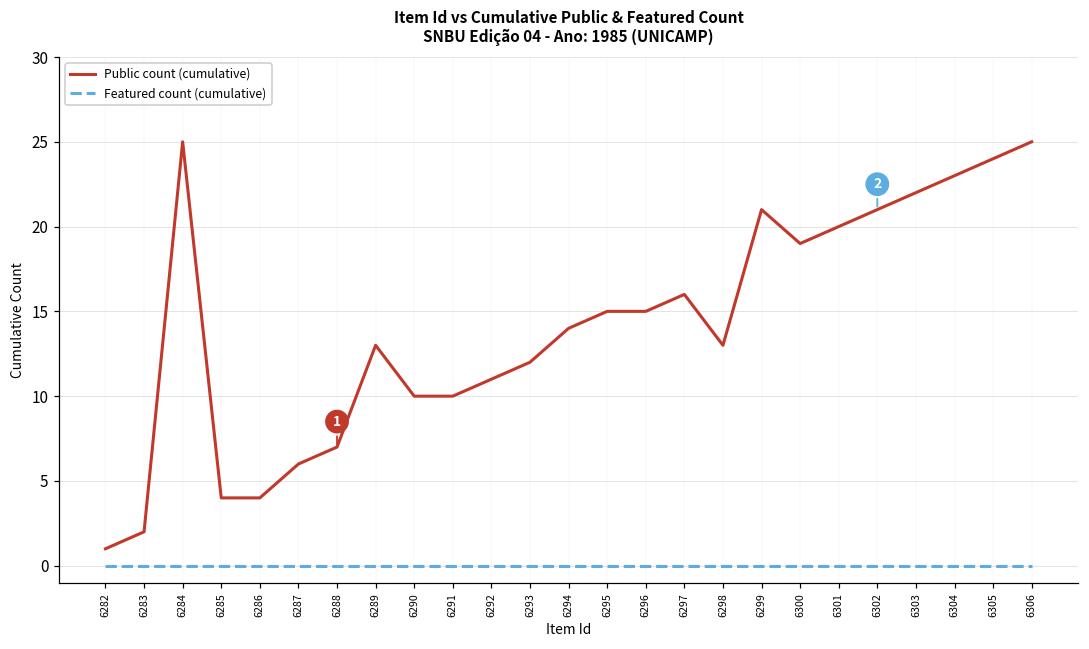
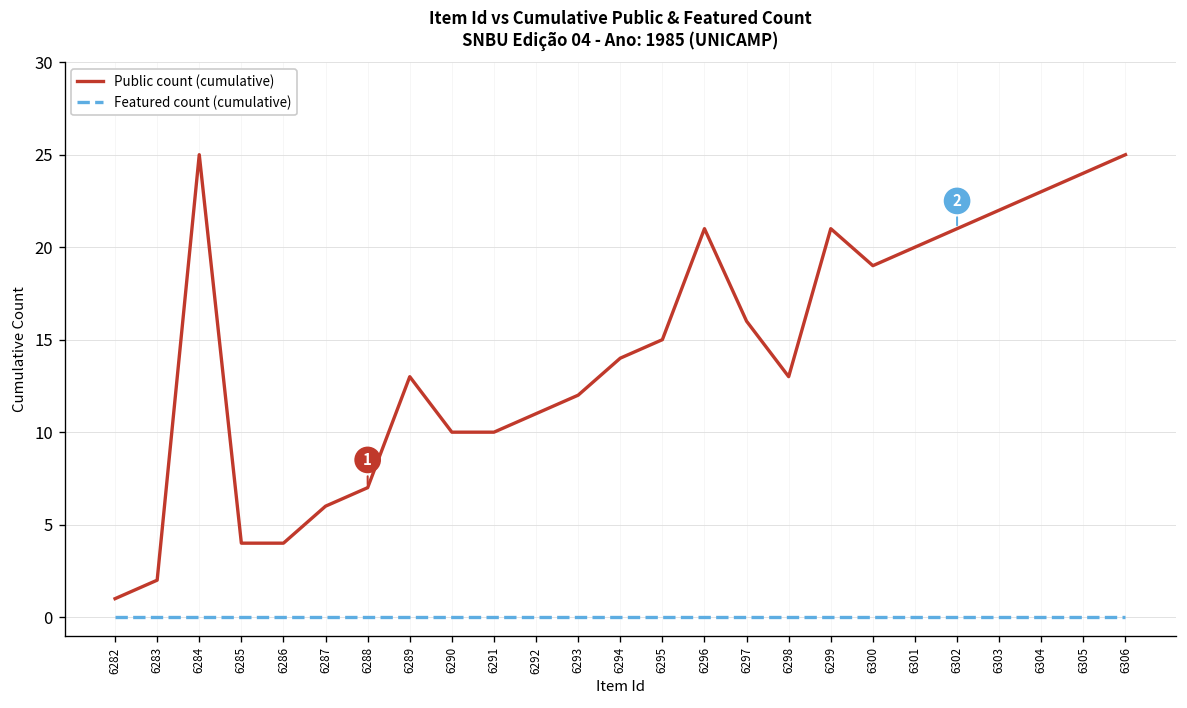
  {
    "Public count (cumulative)": {
      "6282": 1,
      "6283": 2,
      "6284": 25,
      "6285": 4,
      "6286": 4,
      "6287": 6,
      "6289": 13,
      "6290": 10,
      "6291": 10,
      "6292": 11,
      "6293": 12,
      "6294": 14,
      "6295": 15,
-     "6296": 15,
+     "6296": 21,
      "6297": 16,
      "6298": 13,
      "6299": 21,
      "6300": 19,
      "6301": 20,
      "6303": 22,
      "6304": 23,
      "6305": 24,
      "6306": 25
    },
    "Featured count (cumulative)": {
      "6282": 0,
      "6283": 0,
      "6284": 0,
      "6285": 0,
      "6286": 0,
      "6287": 0,
      "6288": 0,
      "6289": 0,
      "6290": 0,
      "6291": 0,
      "6292": 0,
      "6293": 0,
      "6294": 0,
      "6295": 0,
      "6296": 0,
      "6297": 0,
      "6298": 0,
      "6299": 0,
      "6300": 0,
      "6301": 0,
      "6302": 0,
      "6303": 0,
      "6304": 0,
      "6305": 0,
      "6306": 0
    }
  }
